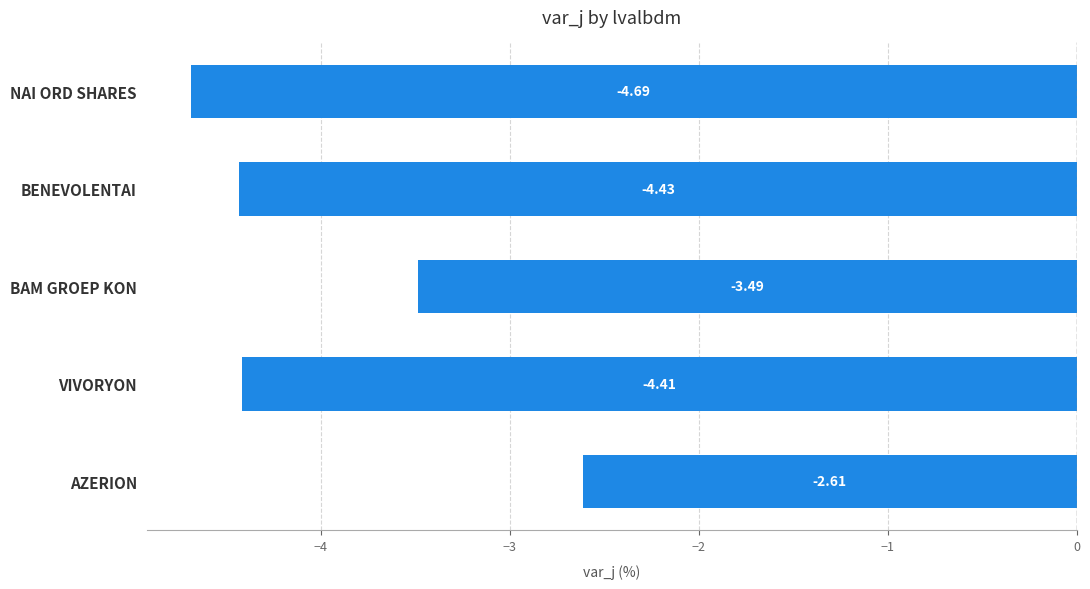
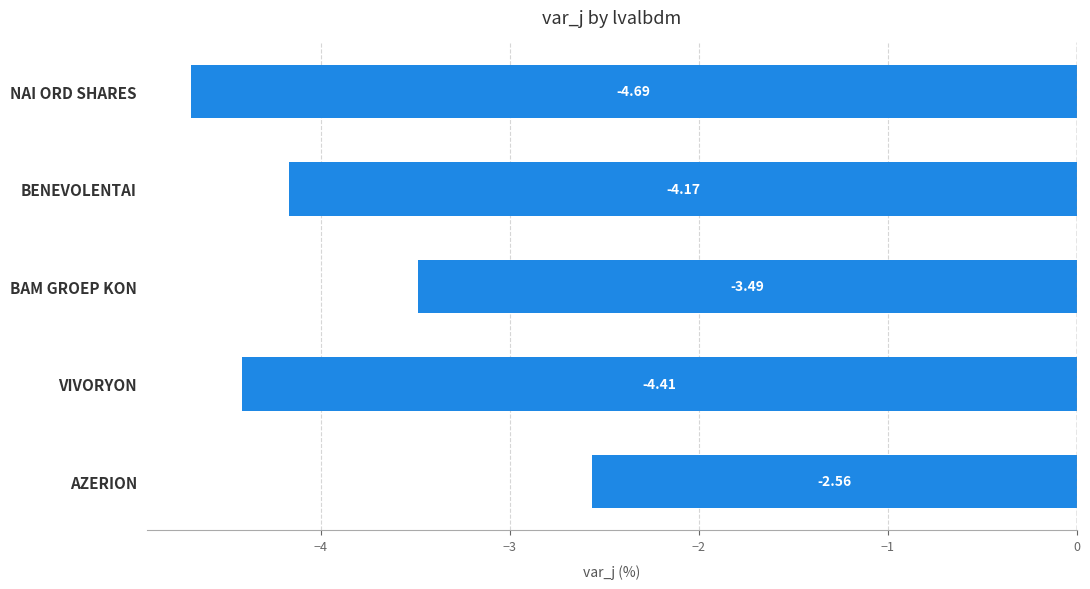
  {
    "NAI ORD SHARES": -4.69,
-   "BENEVOLENTAI": -4.43,
+   "BENEVOLENTAI": -4.17,
    "BAM GROEP KON": -3.49,
    "VIVORYON": -4.41,
-   "AZERION": -2.61
+   "AZERION": -2.56
  }
